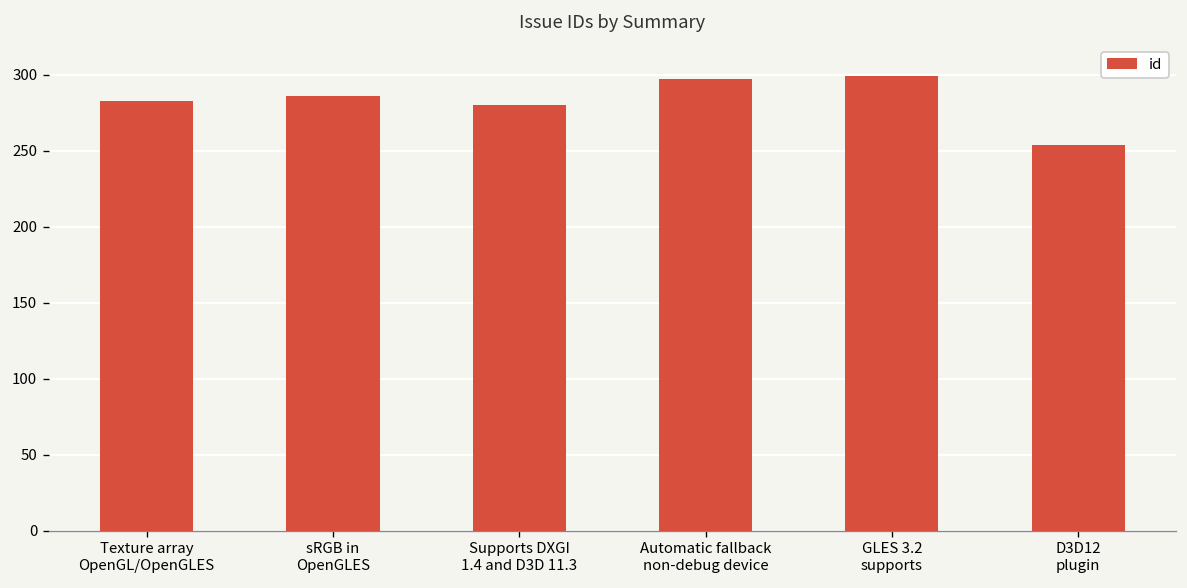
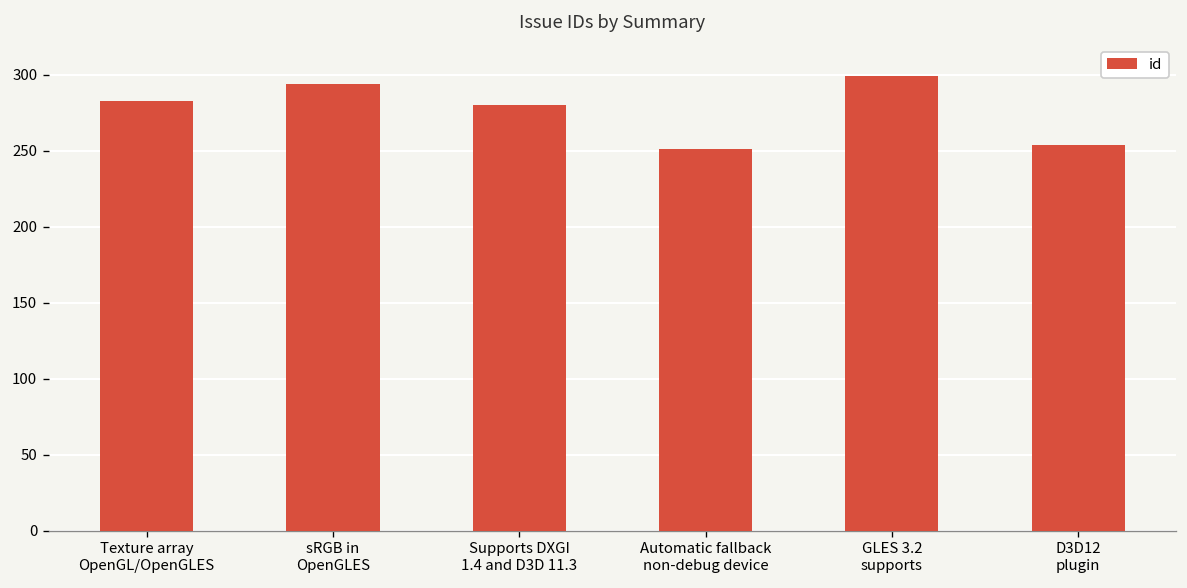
  {
    "Texture array OpenGL/OpenGLES": 283,
-   "sRGB in OpenGLES": 286,
+   "sRGB in OpenGLES": 294,
    "Supports DXGI 1.4 and D3D 11.3": 280,
-   "Automatic fallback non-debug device": 297,
+   "Automatic fallback non-debug device": 251,
    "GLES 3.2 supports": 299,
    "D3D12 plugin": 254
  }
